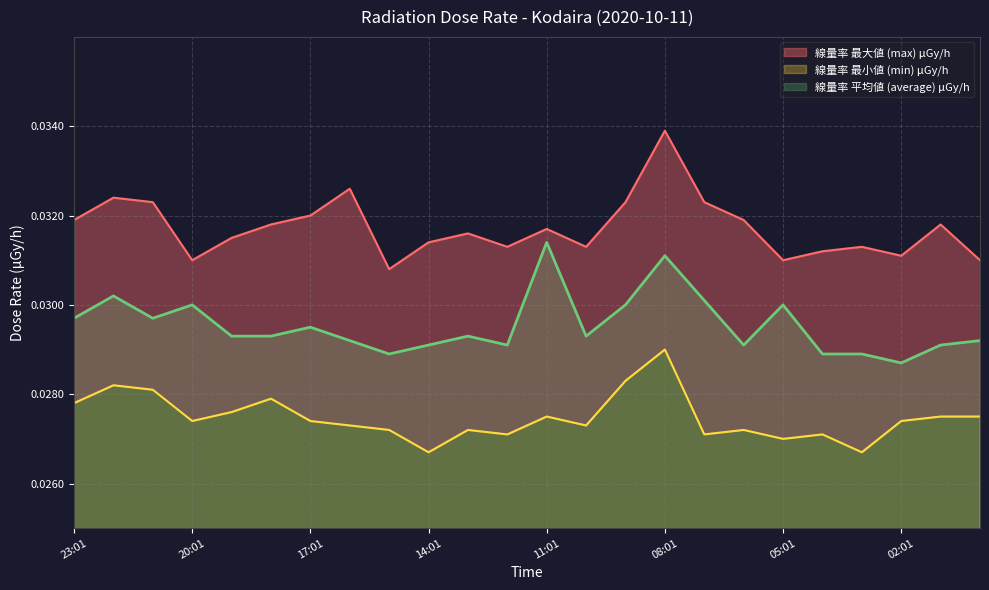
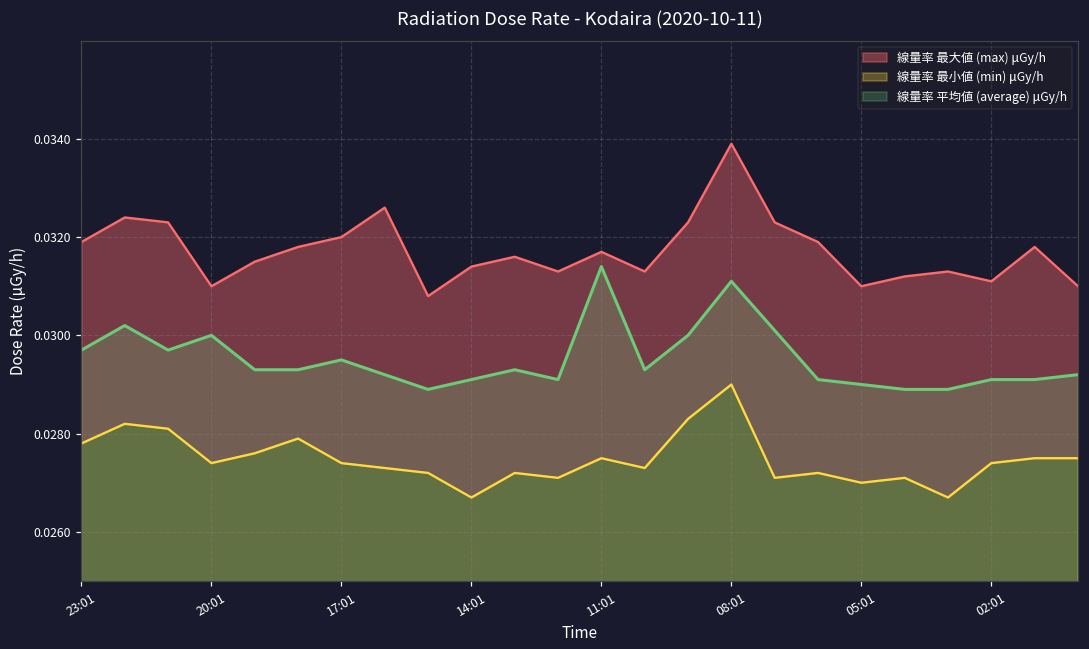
  {
    "線量率 平均値 (average) μGy/h": {
      "23:01": 0.0297,
      "20:01": 0.0300,
      "17:01": 0.0295,
      "14:01": 0.0291,
      "11:01": 0.0314,
      "08:01": 0.0311,
-     "05:01": 0.030,
-     "02:01": 0.0287
+     "05:01": 0.029,
+     "02:01": 0.0291
    }
  }
